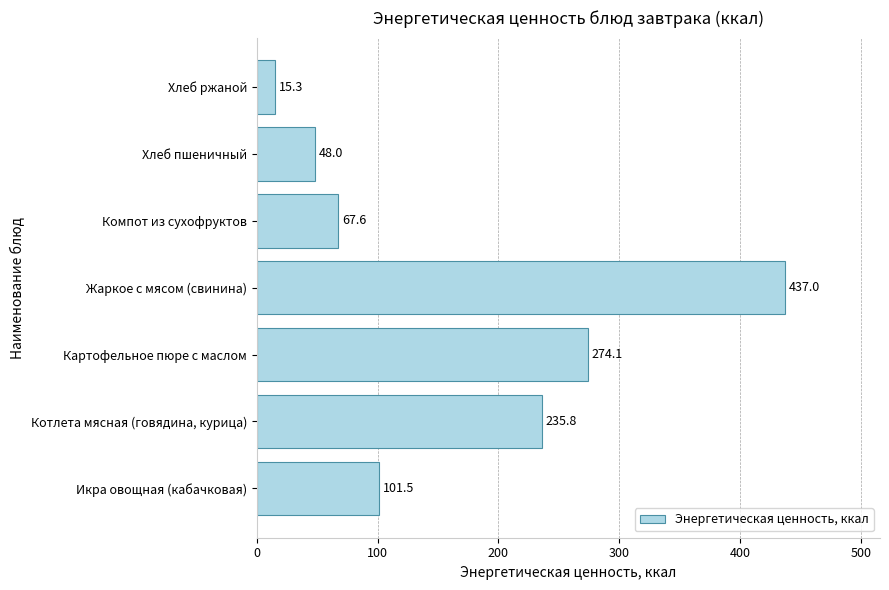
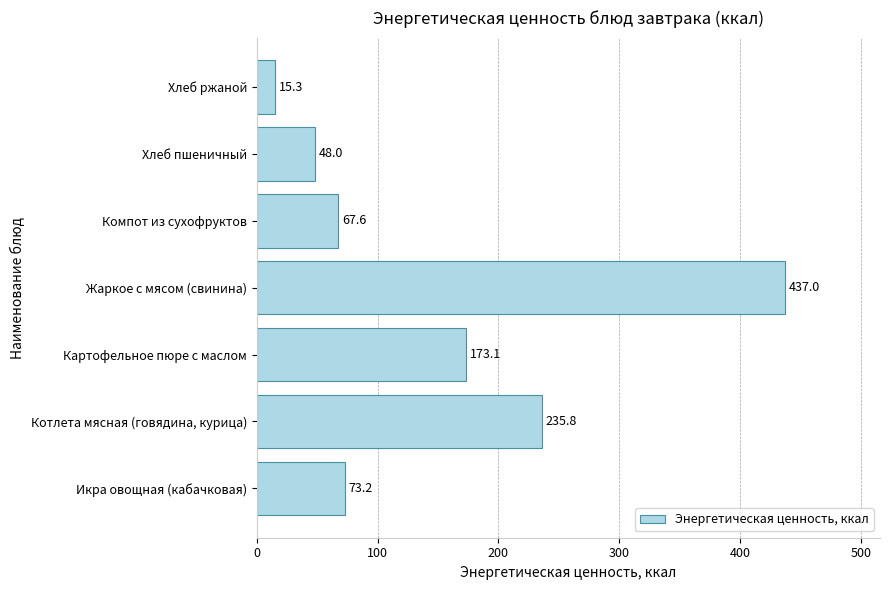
  {
    "Хлеб ржаной": 15.3,
    "Хлеб пшеничный": 48.0,
    "Компот из сухофруктов": 67.6,
    "Жаркое с мясом (свинина)": 437.0,
-   "Картофельное пюре с маслом": 274.1,
+   "Картофельное пюре с маслом": 173.1,
    "Котлета мясная (говядина, курица)": 235.8,
-   "Икра овощная (кабачковая)": 101.5
+   "Икра овощная (кабачковая)": 73.2
  }
